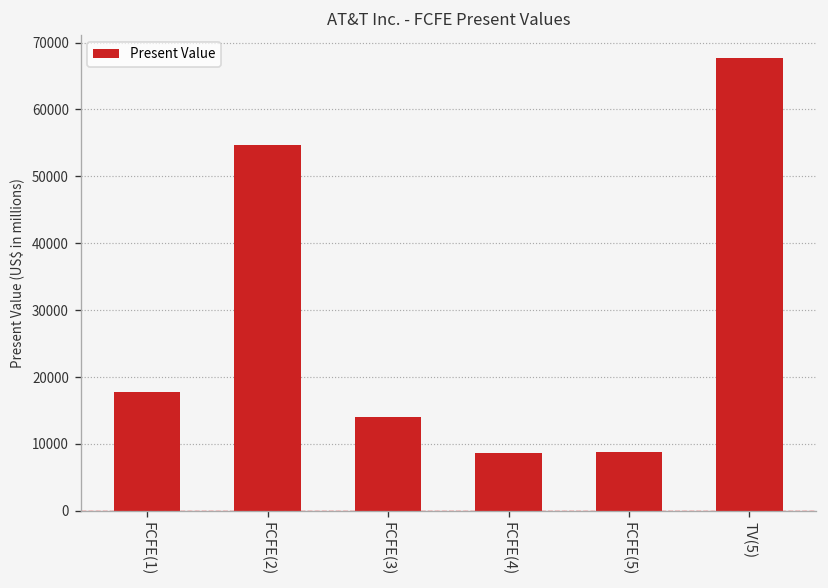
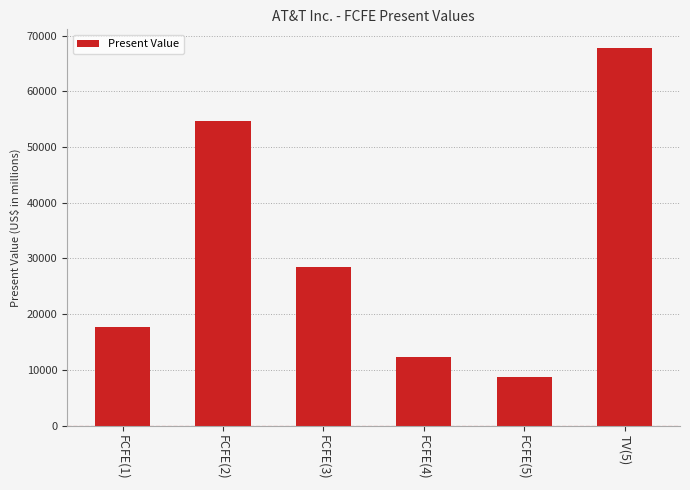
  {
    "FCFE(1)": 18000,
    "FCFE(2)": 55000,
-   "FCFE(3)": 14000,
-   "FCFE(4)": 9000,
+   "FCFE(3)": 28000,
+   "FCFE(4)": 12000,
    "FCFE(5)": 9000,
    "TV(5)": 68000
  }
